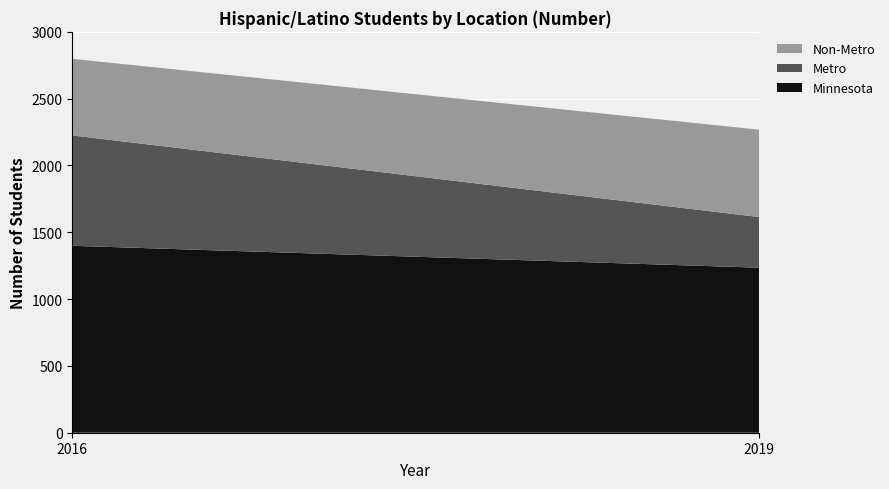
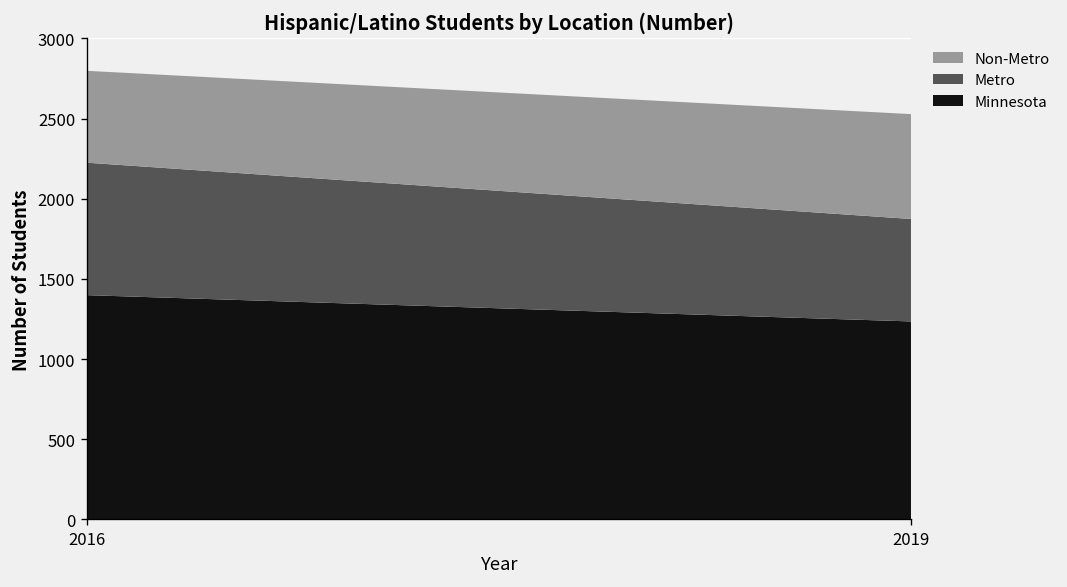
  {
    "Metro": {
-     "2019": 380
+     "2019": 640
    },
    "Non-Metro": {
      "2016": 570,
      "2019": 650
    }
  }
